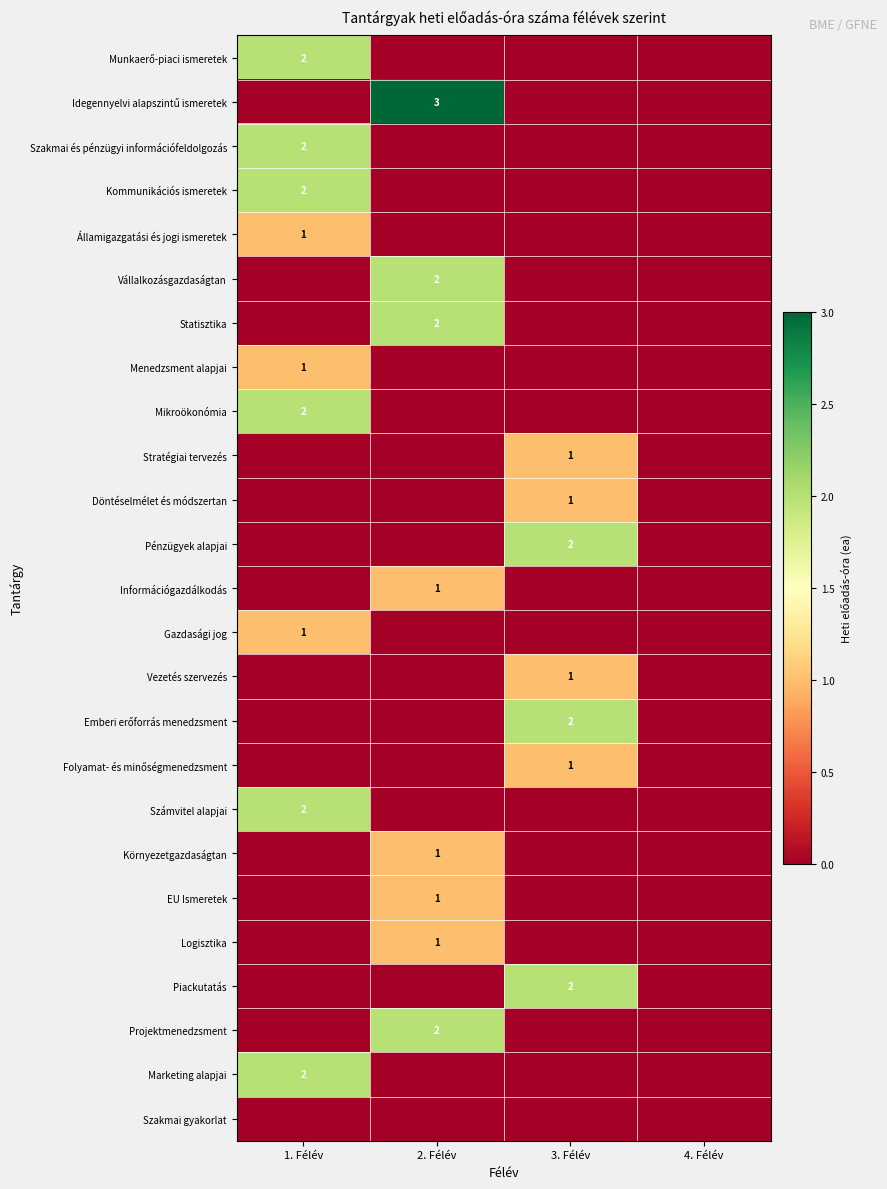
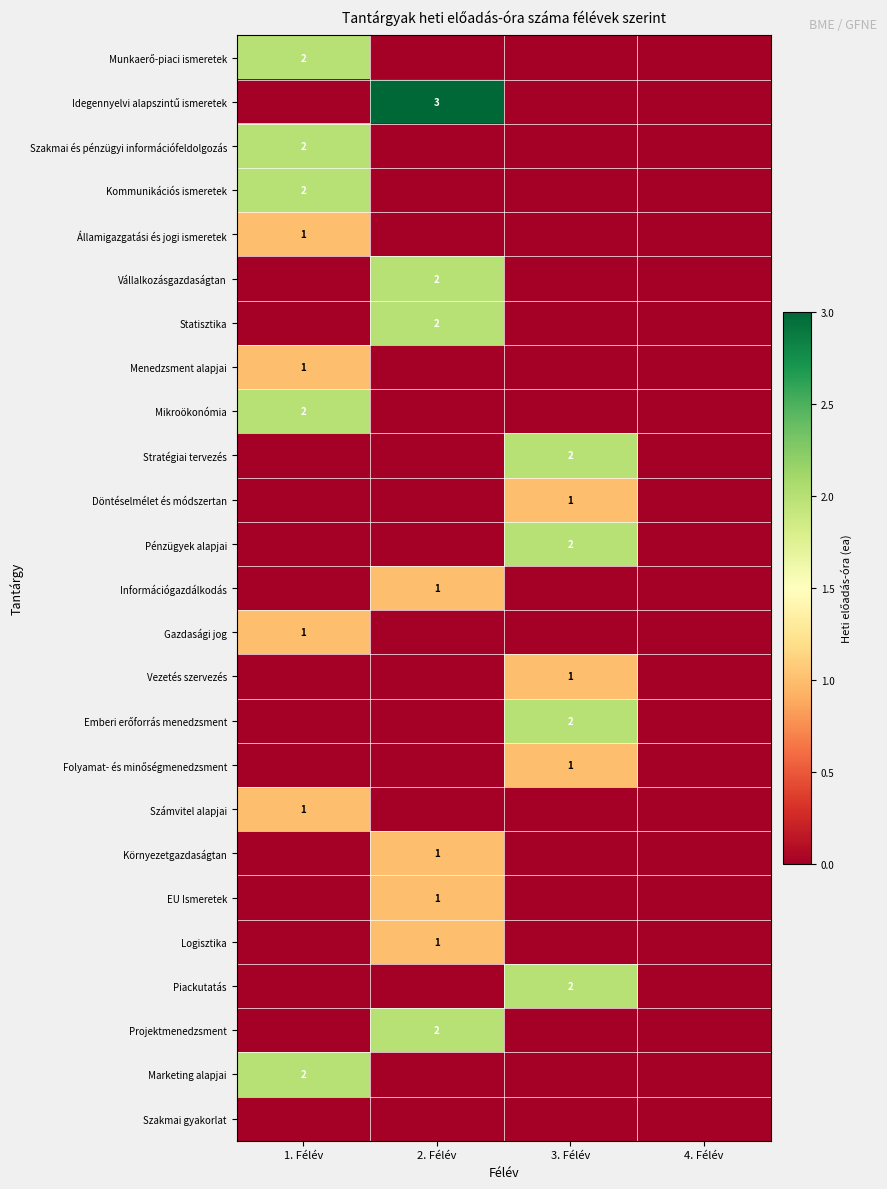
  {
    "Munkaerő-piaci ismeretek": {
      "1. Félév": 2
    },
    "Idegennyelvi alapszintű ismeretek": {
      "2. Félév": 3
    },
    "Szakmai és pénzügyi információfeldolgozás": {
      "1. Félév": 2
    },
    "Kommunikációs ismeretek": {
      "1. Félév": 2
    },
    "Államigazgatási és jogi ismeretek": {
      "1. Félév": 1
    },
    "Vállalkozásgazdaságtan": {
      "2. Félév": 2
    },
    "Statisztika": {
      "2. Félév": 2
    },
    "Menedzsment alapjai": {
      "1. Félév": 1
    },
    "Mikroökonómia": {
      "1. Félév": 2
    },
    "Stratégiai tervezés": {
-     "3. Félév": 1
+     "3. Félév": 2
    },
    "Döntéselmélet és módszertan": {
      "3. Félév": 1
    },
    "Pénzügyek alapjai": {
      "3. Félév": 2
    },
    "Információgazdálkodás": {
      "2. Félév": 1
    },
    "Gazdasági jog": {
      "1. Félév": 1
    },
    "Vezetés szervezés": {
      "3. Félév": 1
    },
    "Emberi erőforrás menedzsment": {
      "3. Félév": 2
    },
    "Folyamat- és minőségmenedzsment": {
      "3. Félév": 1
    },
    "Számvitel alapjai": {
-     "1. Félév": 2
+     "1. Félév": 1
    },
    "Környezetgazdaságtan": {
      "2. Félév": 1
    },
    "EU Ismeretek": {
      "2. Félév": 1
    },
    "Logisztika": {
      "2. Félév": 1
    },
    "Piackutatás": {
      "3. Félév": 2
    },
    "Projektmenedzsment": {
      "2. Félév": 2
    },
    "Marketing alapjai": {
      "1. Félév": 2
    }
  }
